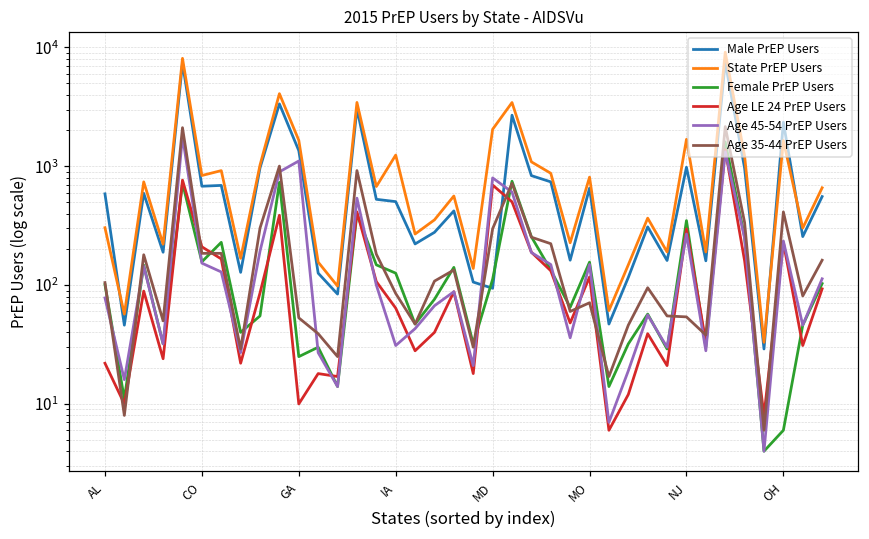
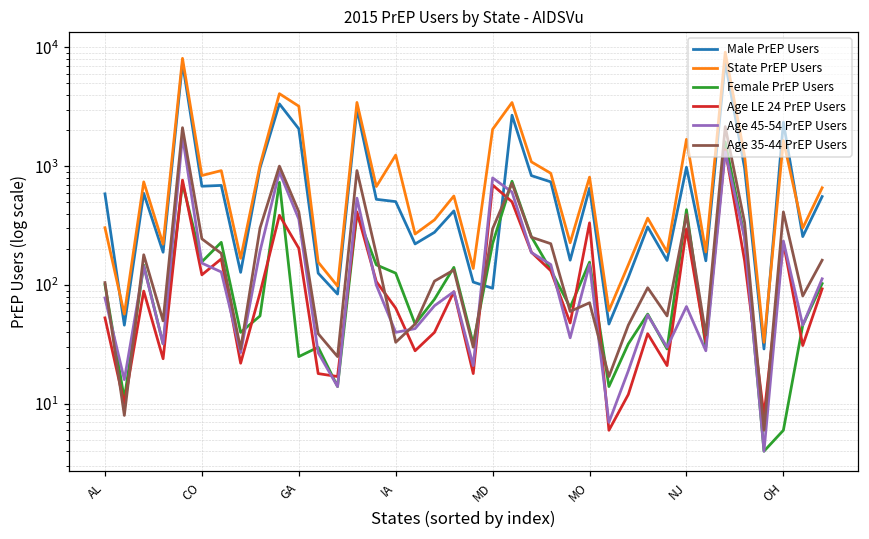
  {
    "Male PrEP Users": {
      "AL": 600,
      "CO": 700,
-     "GA": 1400,
+     "GA": 2100,
      "IA": 500,
      "MD": 90,
      "MO": 700,
      "NJ": 1000
    },
    "State PrEP Users": {
      "AL": 300,
      "CO": 800,
-     "GA": 1700,
+     "GA": 3200,
      "IA": 1200,
      "MD": 2000,
      "MO": 800,
      "NJ": 1700
    },
    "Female PrEP Users": {
      "GA": 25,
      "IA": 130,
-     "MD": 110,
-     "NJ": 350,
+     "MD": 220,
+     "NJ": 430,
      "OH": 6
    },
    "Age LE 24 PrEP Users": {
-     "AL": 22,
-     "CO": 210,
-     "GA": 10,
+     "AL": 50,
+     "CO": 120,
+     "GA": 200,
      "IA": 60,
      "MD": 700,
-     "MO": 120,
+     "MO": 330,
      "NJ": 300
    },
    "Age 45-54 PrEP Users": {
      "AL": 80,
-     "GA": 1100,
-     "IA": 31,
+     "GA": 360,
+     "IA": 40,
      "MD": 800,
-     "NJ": 270
+     "NJ": 70
    },
    "Age 35-44 PrEP Users": {
-     "CO": 190,
-     "GA": 50,
-     "IA": 90,
+     "CO": 250,
+     "GA": 410,
+     "IA": 33,
      "MD": 300,
      "MO": 70,
-     "NJ": 50,
+     "NJ": 390,
      "OH": 410
    }
  }
